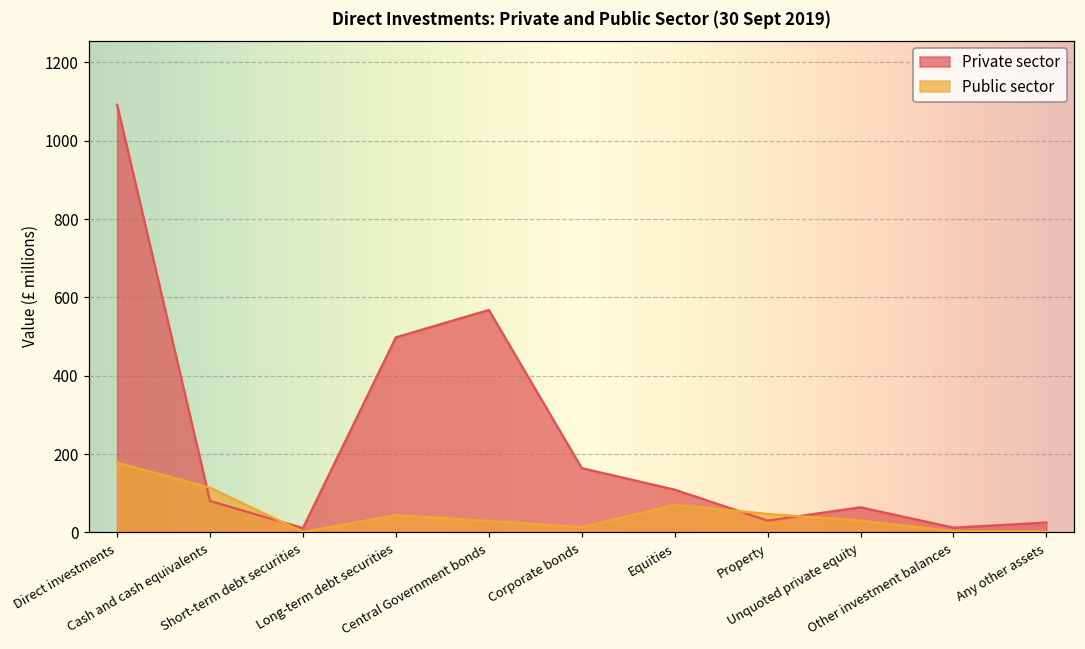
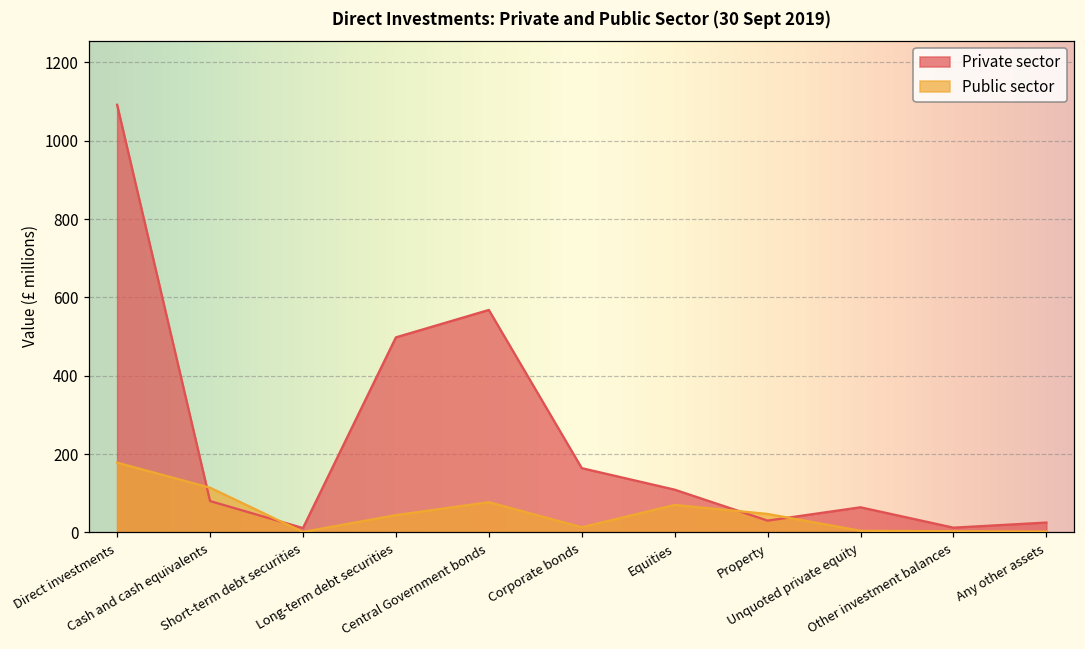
  {
    "Private sector": {
      "Direct investments": 1090,
      "Cash and cash equivalents": 80,
      "Short-term debt securities": 10,
      "Long-term debt securities": 500,
      "Central Government bonds": 570,
      "Corporate bonds": 160,
      "Equities": 110,
      "Property": 30,
      "Unquoted private equity": 60,
      "Other investment balances": 10,
      "Any other assets": 30
    },
    "Public sector": {
      "Direct investments": 180,
      "Cash and cash equivalents": 110,
      "Short-term debt securities": 0,
      "Long-term debt securities": 40,
-     "Central Government bonds": 30,
+     "Central Government bonds": 80,
      "Corporate bonds": 10,
      "Equities": 70,
      "Property": 50,
-     "Unquoted private equity": 30,
+     "Unquoted private equity": 0,
      "Other investment balances": 0,
      "Any other assets": 0
    }
  }
